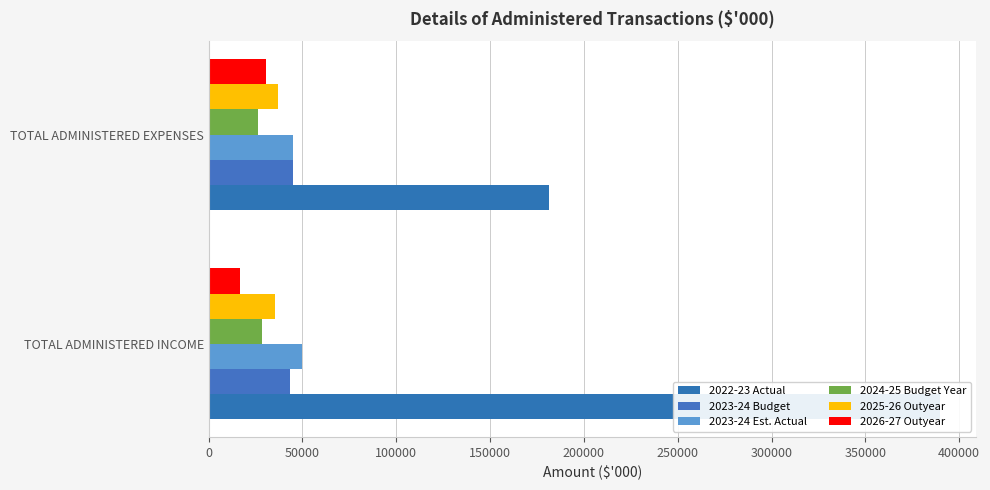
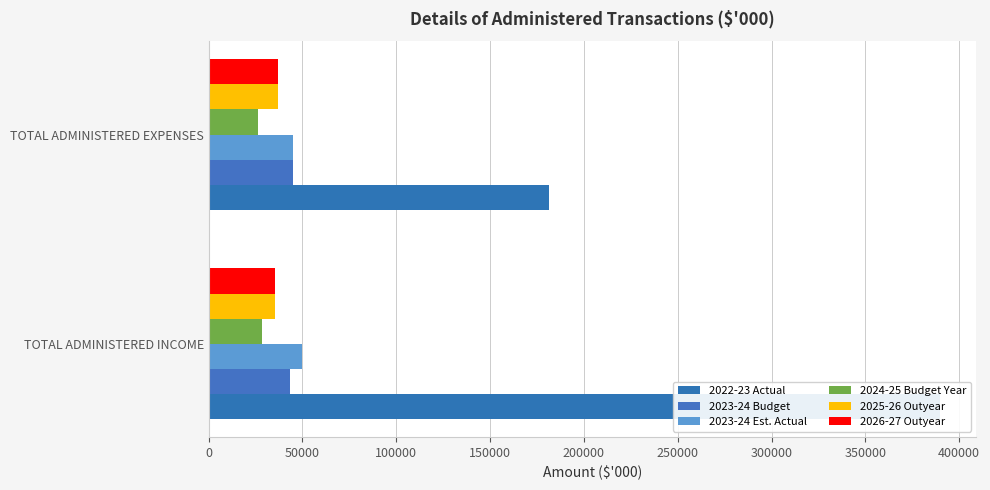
  {
    "2024-25 Budget Year": {
      "TOTAL ADMINISTERED EXPENSES": 26000,
      "TOTAL ADMINISTERED INCOME": 28000
    },
    "2025-26 Outyear": {
      "TOTAL ADMINISTERED EXPENSES": 37000,
      "TOTAL ADMINISTERED INCOME": 35000
    },
    "2026-27 Outyear": {
-     "TOTAL ADMINISTERED EXPENSES": 31000,
-     "TOTAL ADMINISTERED INCOME": 17000
+     "TOTAL ADMINISTERED EXPENSES": 37000,
+     "TOTAL ADMINISTERED INCOME": 35000
    }
  }
